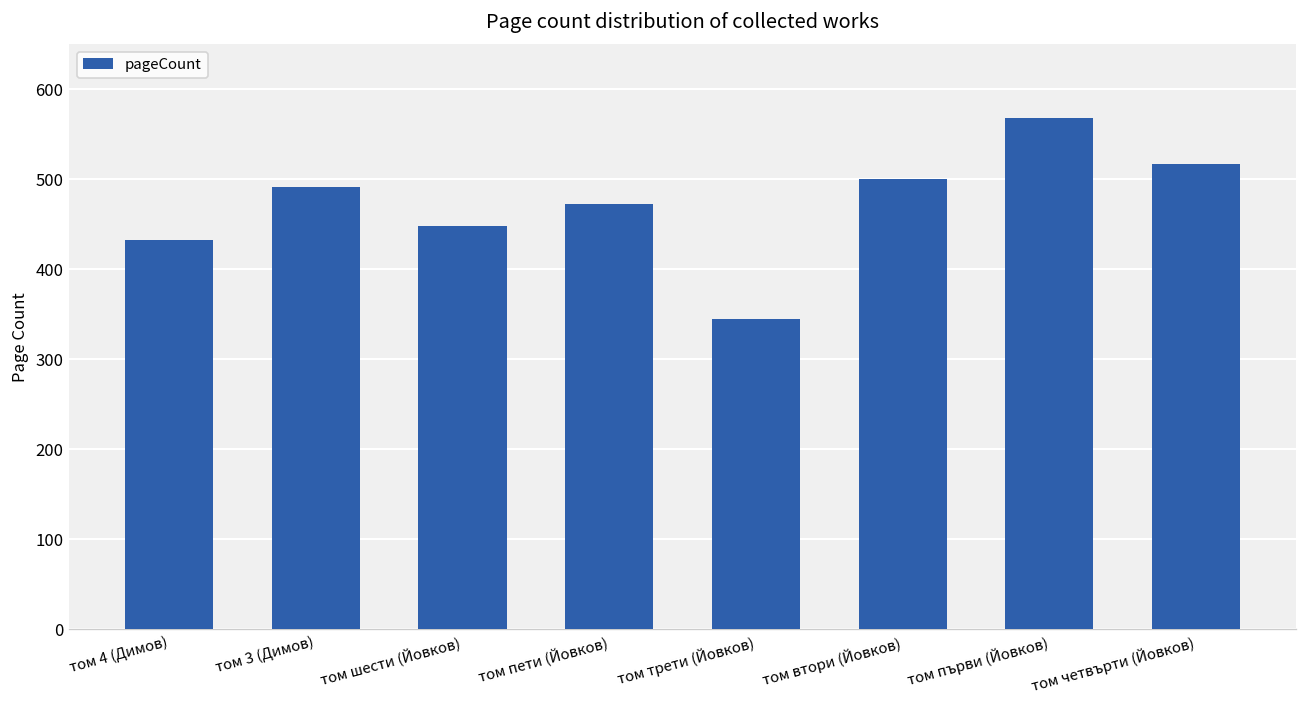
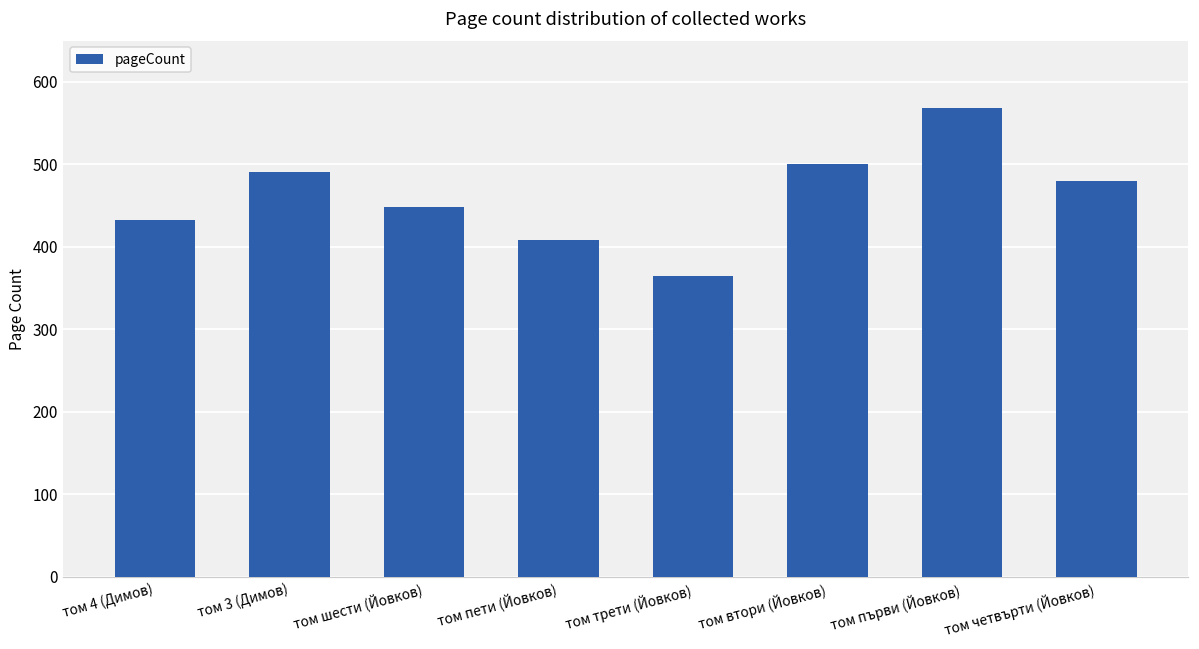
  {
    "том 4 (Димов)": 430,
    "том 3 (Димов)": 490,
    "том шести (Йовков)": 450,
-   "том пети (Йовков)": 470,
-   "том трети (Йовков)": 350,
+   "том пети (Йовков)": 410,
+   "том трети (Йовков)": 360,
    "том втори (Йовков)": 500,
    "том първи (Йовков)": 570,
-   "том четвърти (Йовков)": 520
+   "том четвърти (Йовков)": 480
  }
